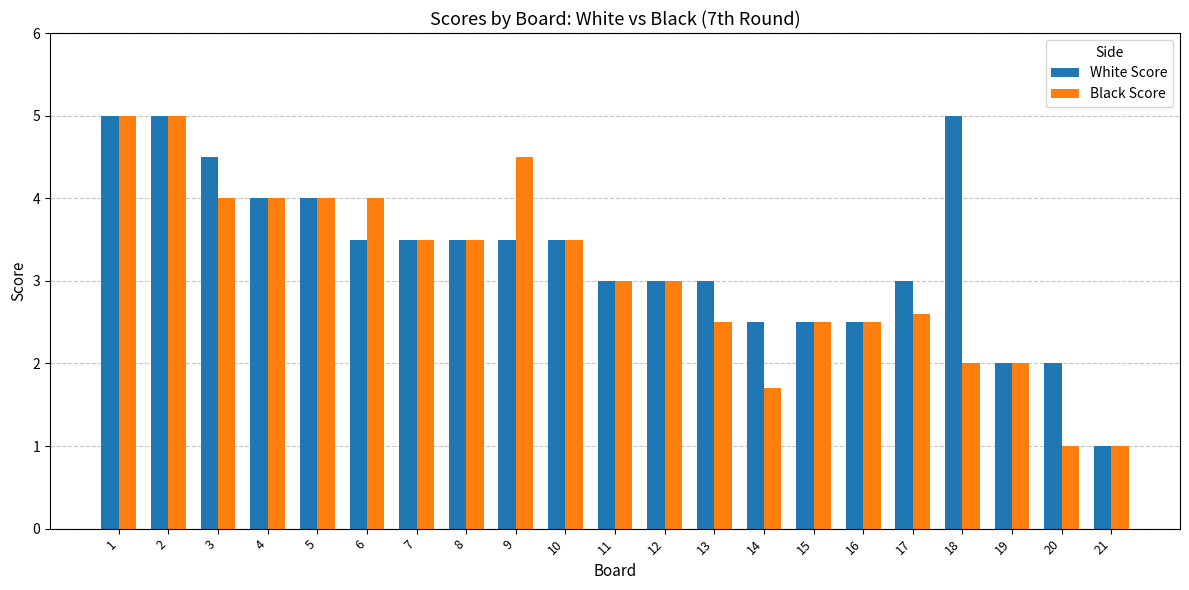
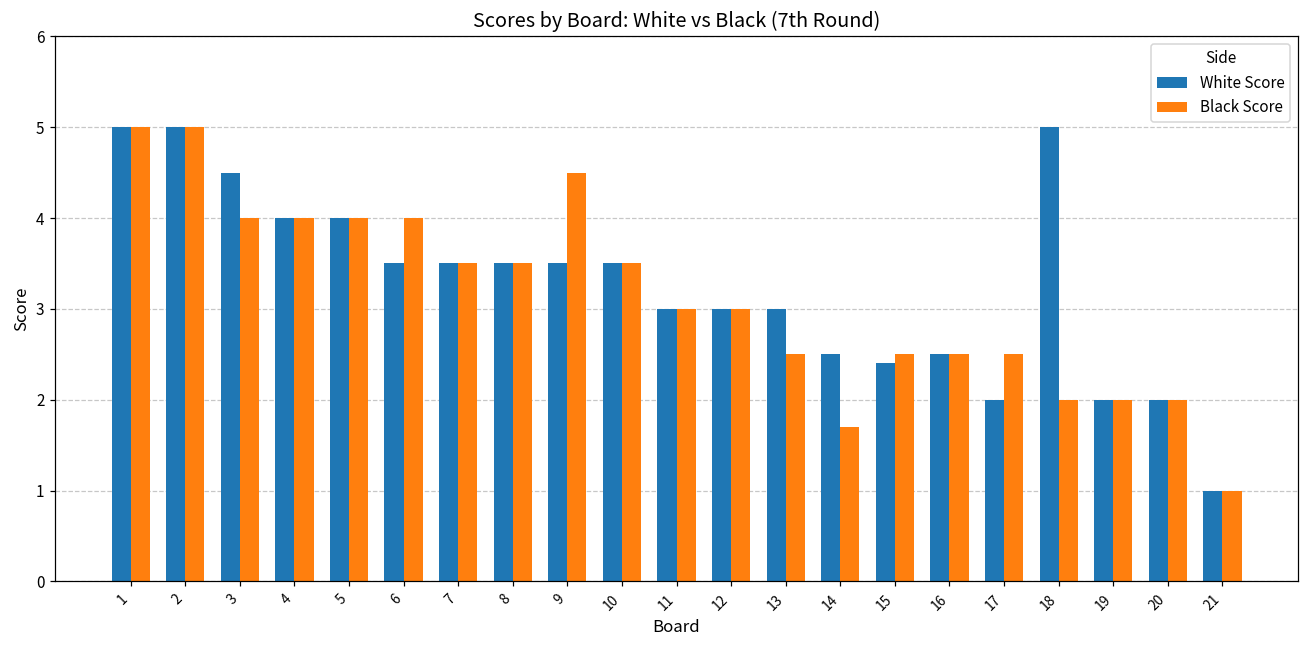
  {
    "White Score": {
      "1": 5.0,
      "2": 5.0,
      "3": 4.5,
      "4": 4.0,
      "5": 4.0,
      "6": 3.5,
      "7": 3.5,
      "8": 3.5,
      "9": 3.5,
      "10": 3.5,
      "11": 3.0,
      "12": 3.0,
      "13": 3.0,
      "14": 2.5,
-     "15": 2.5,
+     "15": 2.4,
      "16": 2.5,
-     "17": 3,
+     "17": 2,
      "18": 5.0,
      "19": 2.0,
      "20": 2.0,
      "21": 1.0
    },
    "Black Score": {
      "1": 5.0,
      "2": 5.0,
      "3": 4.0,
      "4": 4.0,
      "5": 4.0,
      "6": 4.0,
      "7": 3.5,
      "8": 3.5,
      "9": 4.5,
      "10": 3.5,
      "11": 3.0,
      "12": 3.0,
      "13": 2.5,
      "14": 1.7,
      "15": 2.5,
      "16": 2.5,
-     "17": 2.6,
+     "17": 2.5,
      "18": 2.0,
      "19": 2.0,
-     "20": 1,
+     "20": 2,
      "21": 1.0
    }
  }
